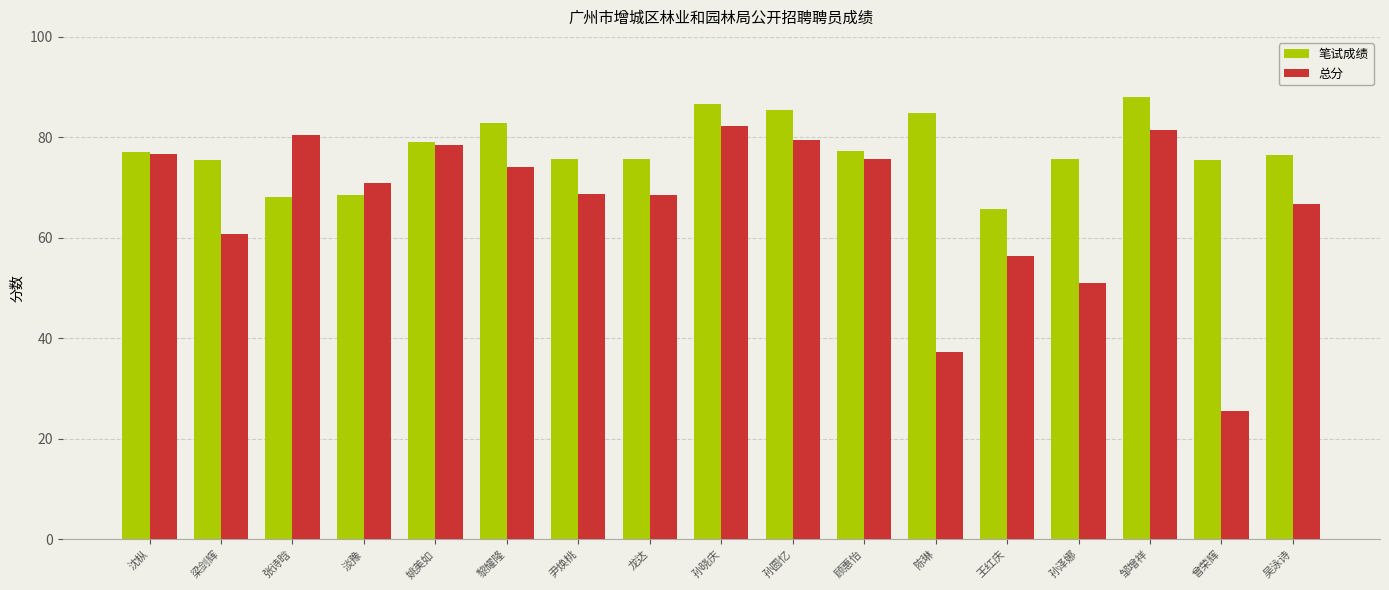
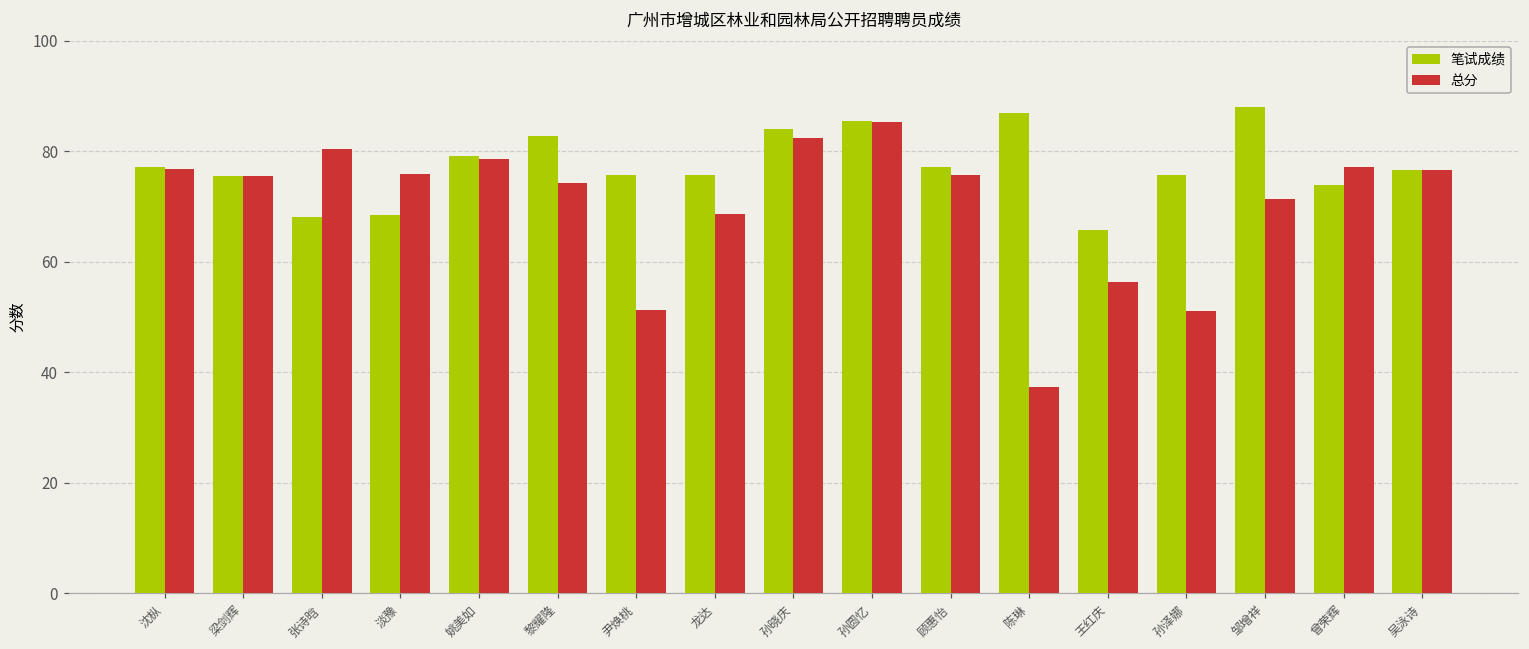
  {
    "笔试成绩": {
      "沈枞": 77,
      "梁剑辉": 75,
      "张诗晗": 68,
      "淡豫": 68,
      "姚美如": 79,
      "黎耀隆": 83,
      "尹焕桃": 76,
      "龙达": 76,
-     "孙晓庆": 87,
+     "孙晓庆": 84,
      "孙圆忆": 85,
      "顾惠怡": 77,
-     "陈琳": 85,
+     "陈琳": 87,
      "王红庆": 66,
      "孙泽娜": 76,
      "邹增祥": 88,
-     "曾荣辉": 75,
+     "曾荣辉": 74,
      "吴泳诗": 77
    },
    "总分": {
      "沈枞": 77,
-     "梁剑辉": 61,
+     "梁剑辉": 76,
      "张诗晗": 80,
-     "淡豫": 71,
+     "淡豫": 76,
      "姚美如": 78,
      "黎耀隆": 74,
-     "尹焕桃": 69,
+     "尹焕桃": 51,
      "龙达": 69,
      "孙晓庆": 82,
-     "孙圆忆": 80,
+     "孙圆忆": 85,
      "顾惠怡": 76,
      "陈琳": 37,
      "王红庆": 56,
      "孙泽娜": 51,
-     "邹增祥": 81,
-     "曾荣辉": 26,
-     "吴泳诗": 67
+     "邹增祥": 71,
+     "曾荣辉": 77,
+     "吴泳诗": 77
    }
  }
